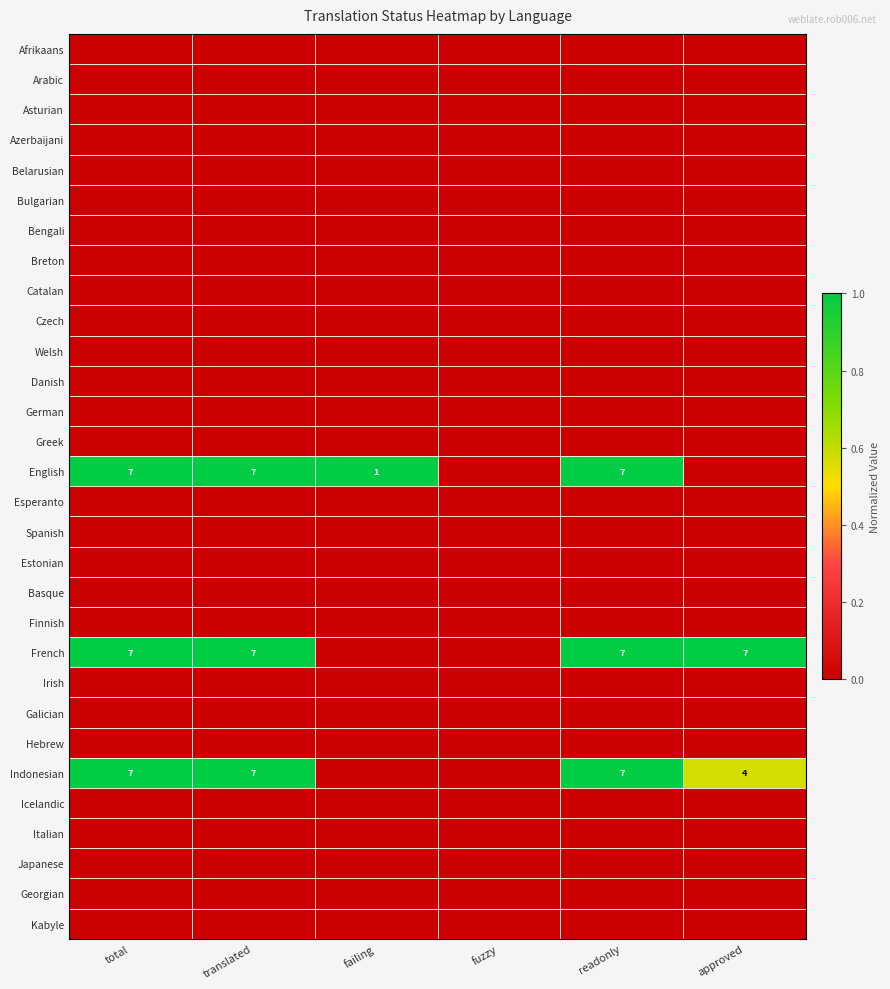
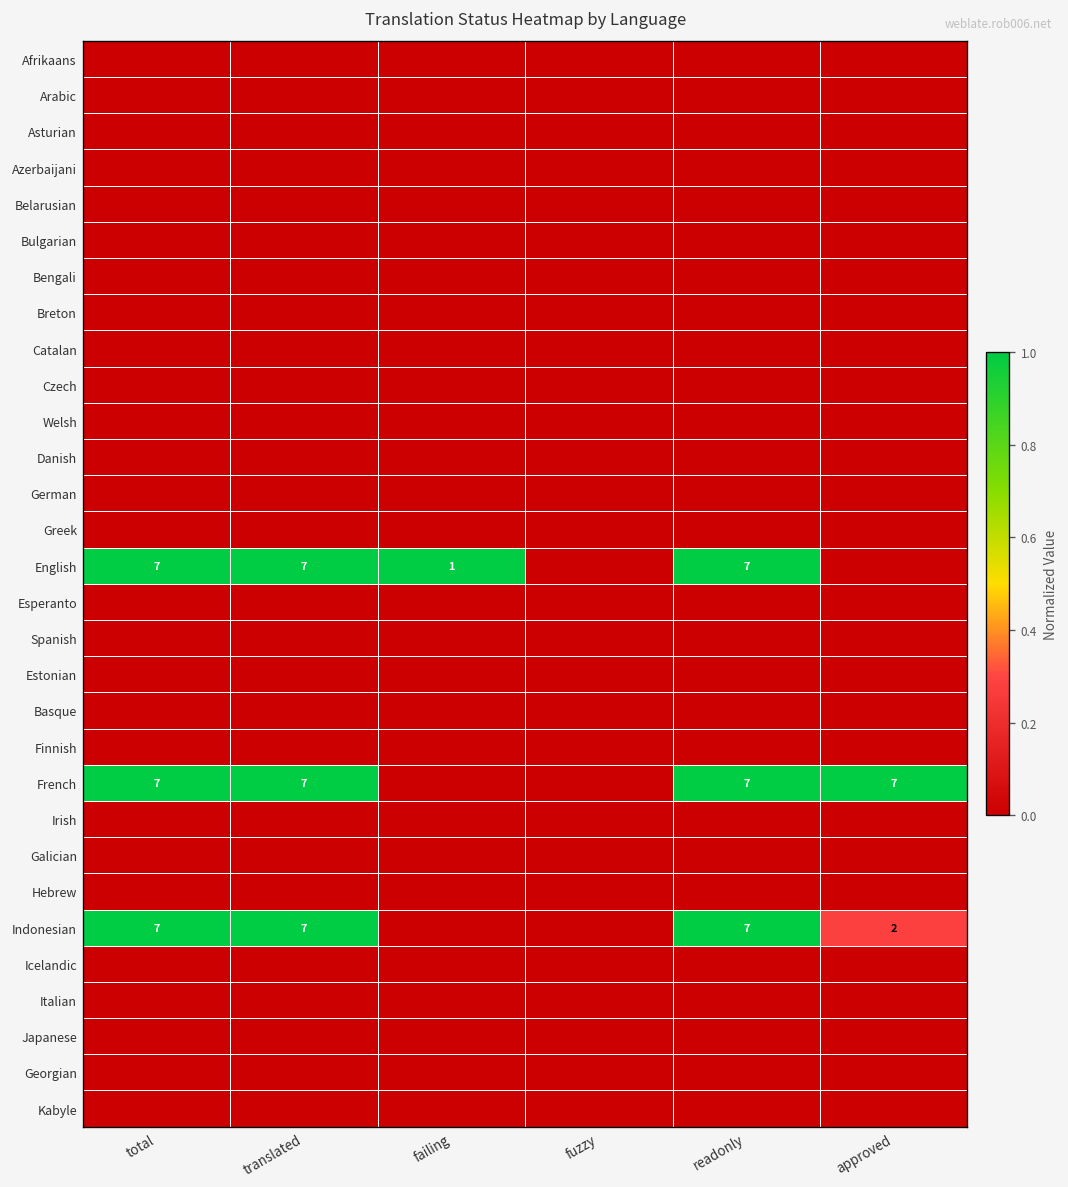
  {
    "English": {
      "total": 7,
      "translated": 7,
      "failing": 1,
      "readonly": 7
    },
    "French": {
      "total": 7,
      "translated": 7,
      "readonly": 7,
      "approved": 7
    },
    "Indonesian": {
      "total": 7,
      "translated": 7,
      "readonly": 7,
-     "approved": 4
+     "approved": 2
    }
  }
